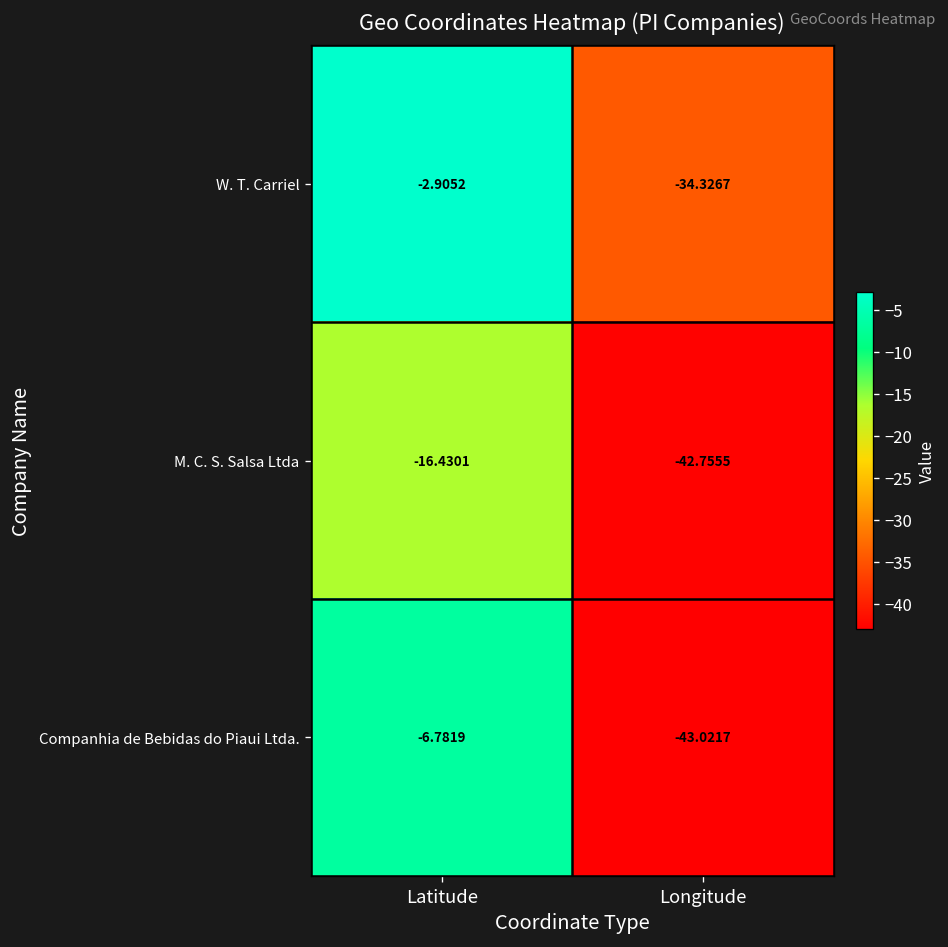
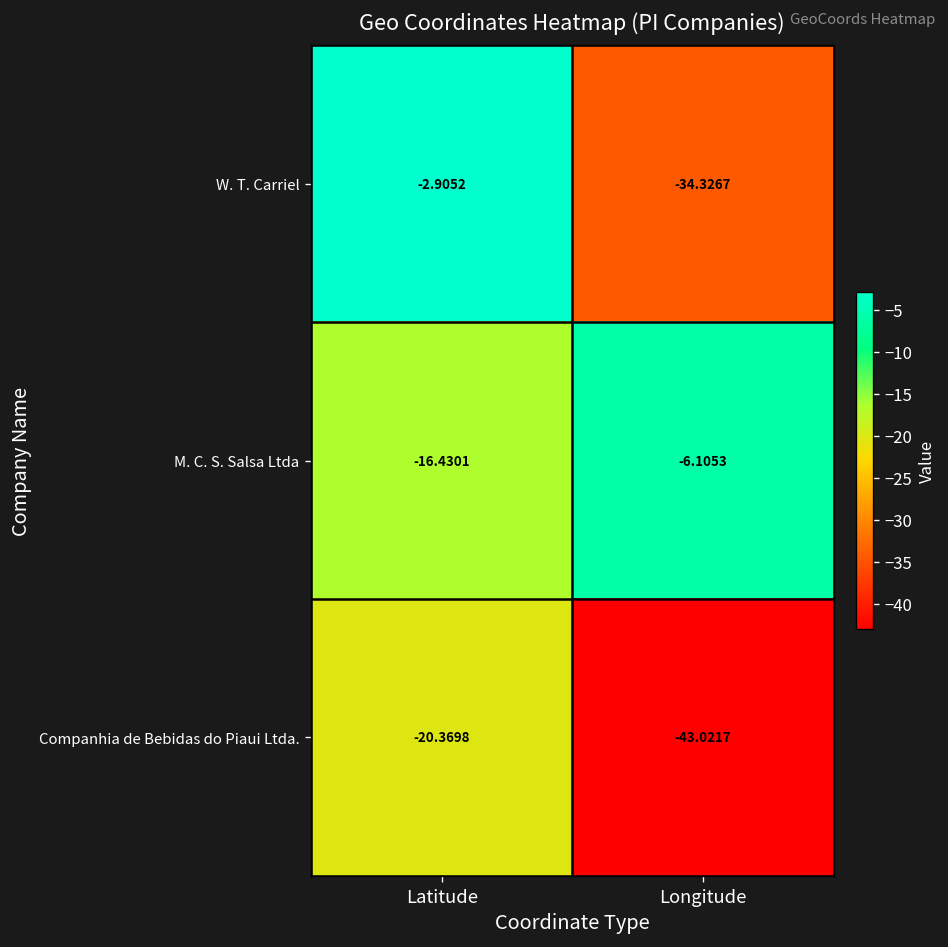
  {
    "W. T. Carriel": {
      "Latitude": -2.9052,
      "Longitude": -34.3267
    },
    "M. C. S. Salsa Ltda": {
      "Latitude": -16.4301,
-     "Longitude": -42.7555
+     "Longitude": -6.1053
    },
    "Companhia de Bebidas do Piaui Ltda.": {
-     "Latitude": -6.7819,
+     "Latitude": -20.3698,
      "Longitude": -43.0217
    }
  }
